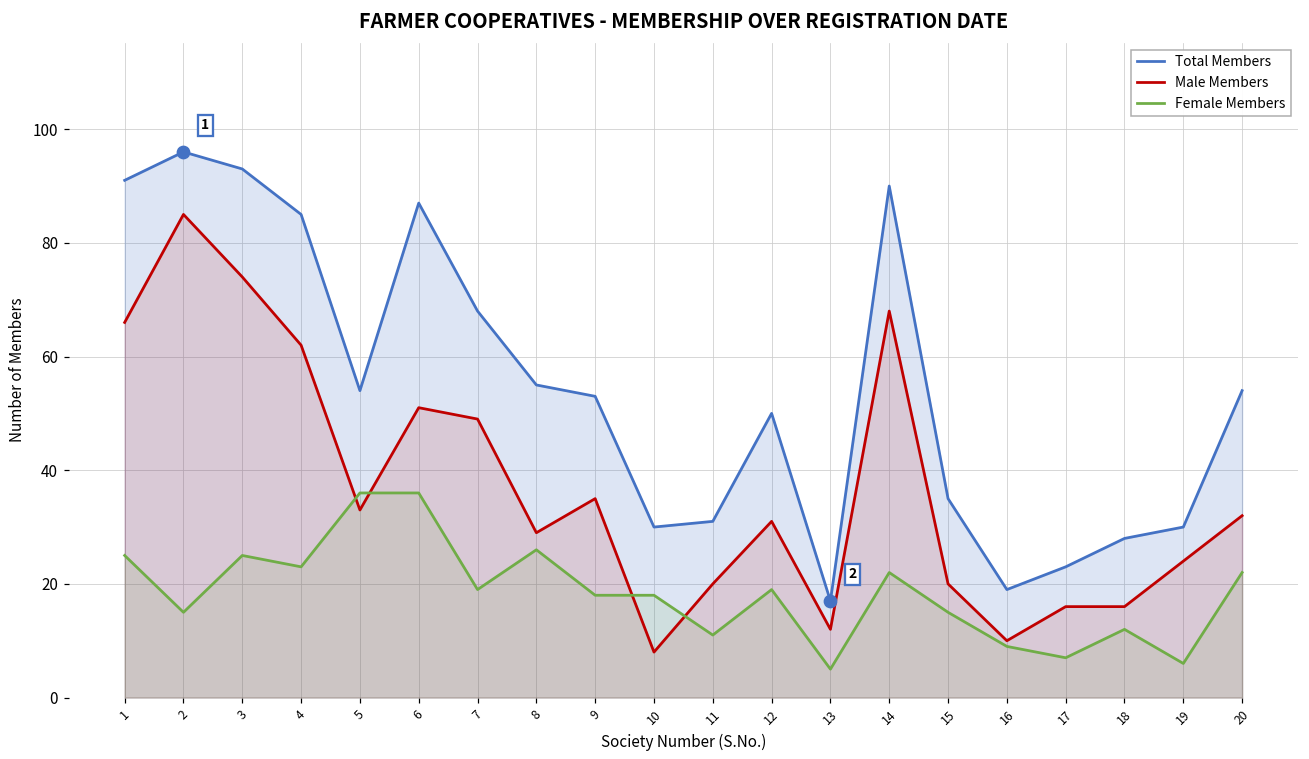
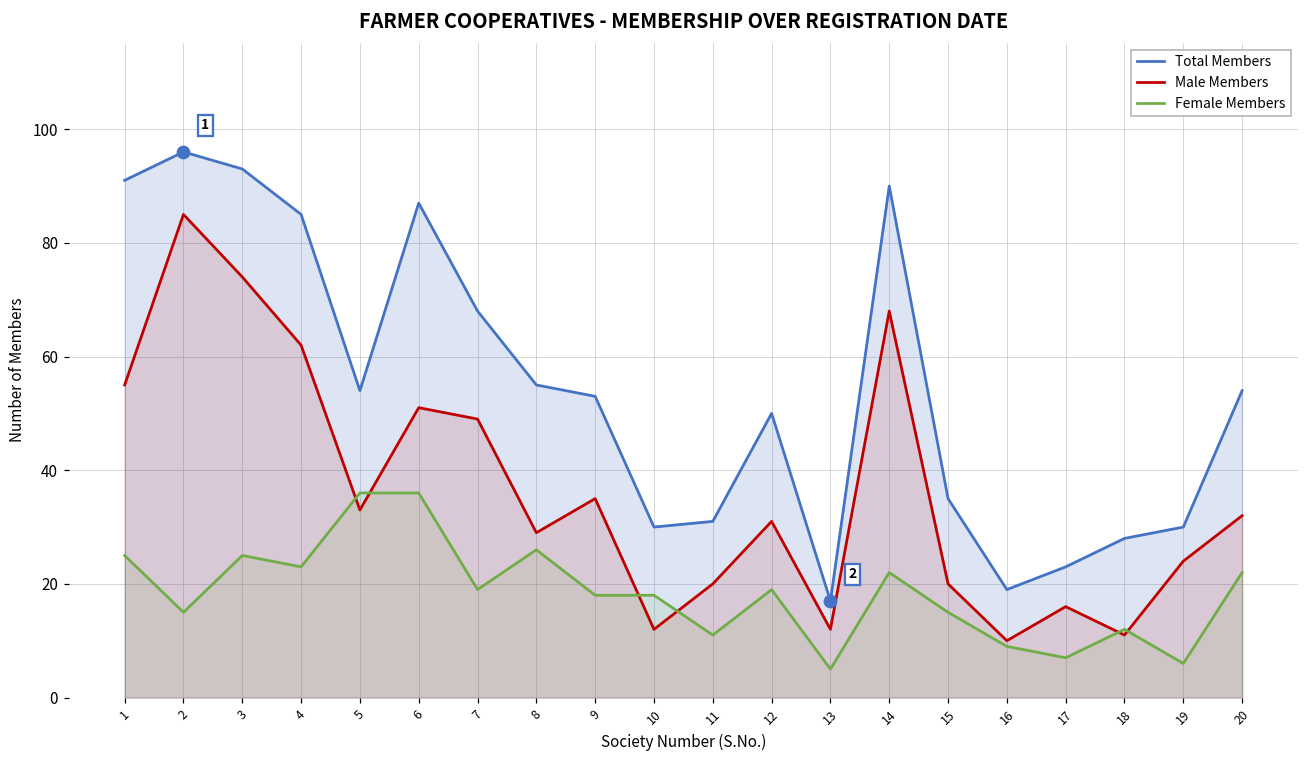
  {
    "Male Members": {
-     "1": 66,
+     "1": 55,
      "2": 85,
      "3": 74,
      "4": 62,
      "5": 33,
      "6": 51,
      "7": 49,
      "8": 29,
      "9": 35,
-     "10": 8,
+     "10": 12,
      "11": 20,
      "12": 31,
      "13": 12,
      "14": 68,
      "15": 20,
      "16": 10,
      "17": 16,
-     "18": 16,
+     "18": 11,
      "19": 24,
      "20": 32
    },
    "Female Members": {
      "1": 25,
      "2": 15,
      "3": 25,
      "4": 23,
      "5": 36,
      "6": 36,
      "7": 19,
      "8": 26,
      "9": 18,
      "10": 18,
      "11": 11,
      "12": 19,
      "13": 5,
      "14": 22,
      "15": 15,
      "16": 9,
      "17": 7,
      "18": 12,
      "19": 6,
      "20": 22
    }
  }
